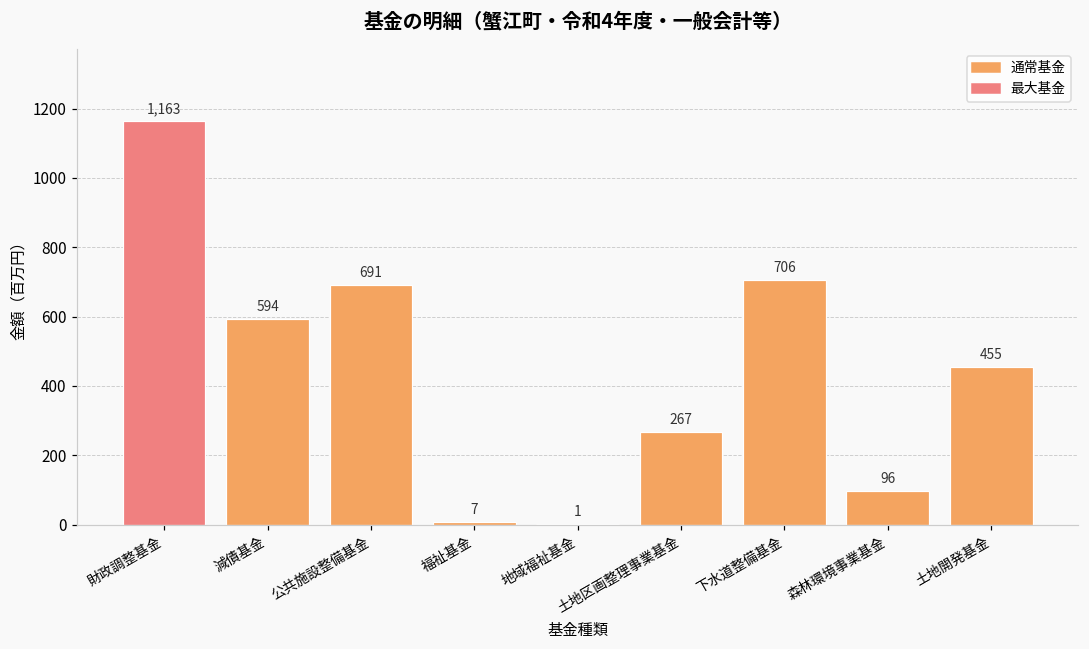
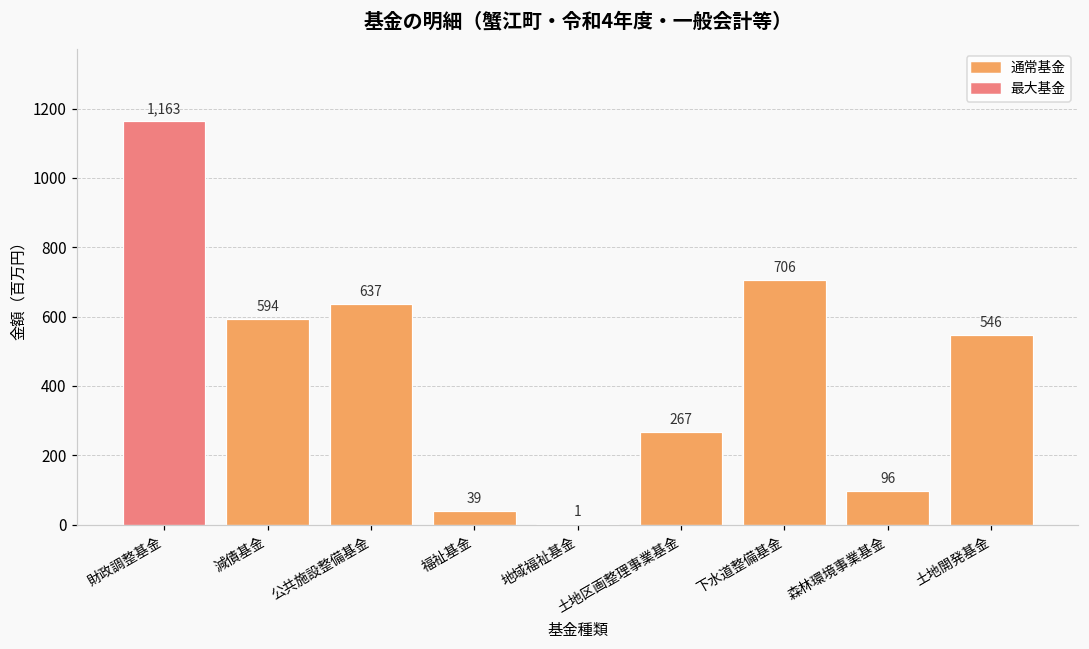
  {
    "財政調整基金": "1,163",
    "減債基金": "594",
-   "公共施設整備基金": "691",
-   "福祉基金": "7",
+   "公共施設整備基金": "637",
+   "福祉基金": "39",
    "地域福祉基金": "1",
    "土地区画整理事業基金": "267",
    "下水道整備基金": "706",
    "森林環境事業基金": "96",
-   "土地開発基金": "455"
+   "土地開発基金": "546"
  }
